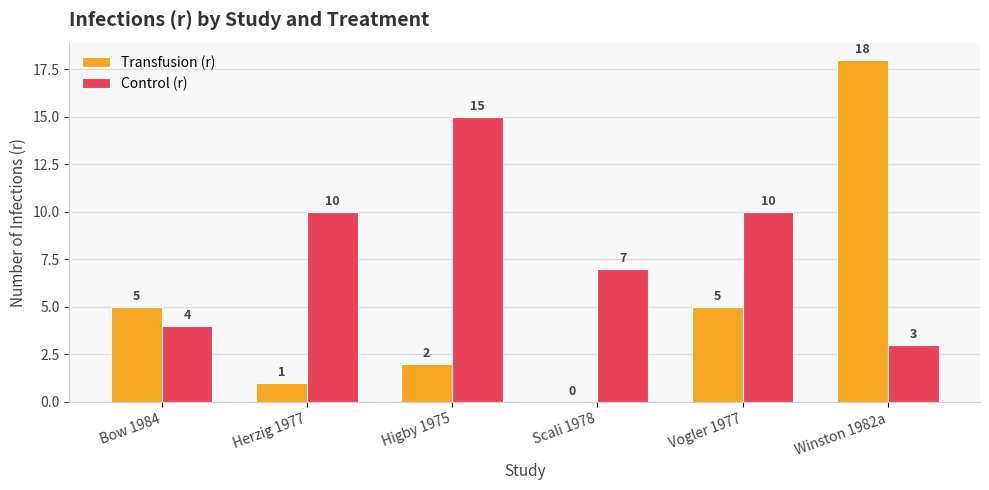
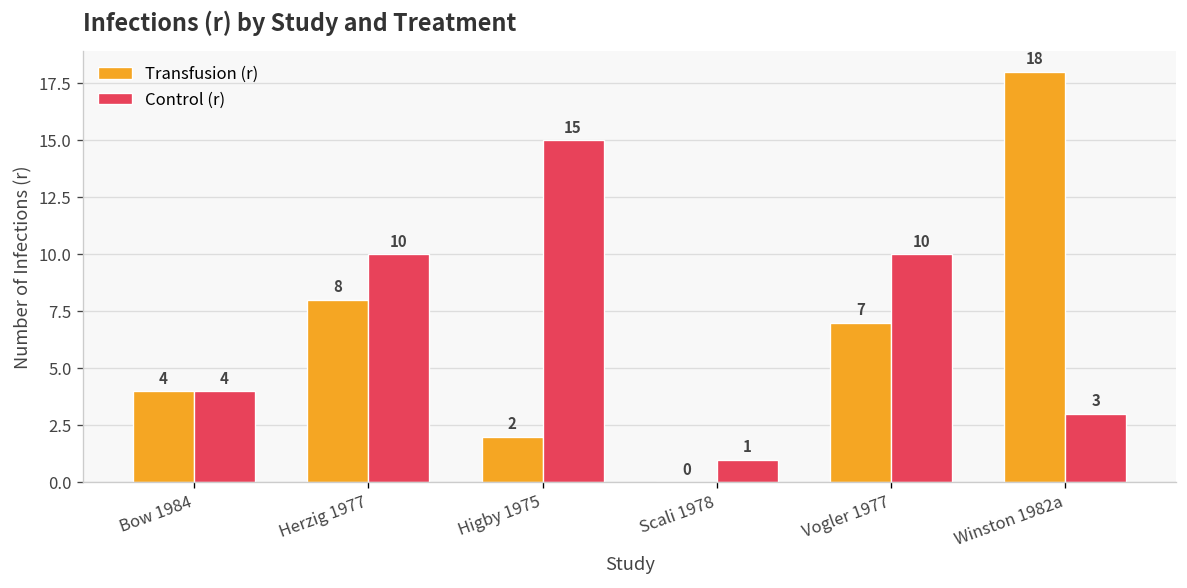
  {
    "Transfusion (r)": {
-     "Bow 1984": 5,
-     "Herzig 1977": 1,
+     "Bow 1984": 4,
+     "Herzig 1977": 8,
      "Higby 1975": 2,
      "Scali 1978": 0,
-     "Vogler 1977": 5,
+     "Vogler 1977": 7,
      "Winston 1982a": 18
    },
    "Control (r)": {
      "Bow 1984": 4,
      "Herzig 1977": 10,
      "Higby 1975": 15,
-     "Scali 1978": 7,
+     "Scali 1978": 1,
      "Vogler 1977": 10,
      "Winston 1982a": 3
    }
  }
